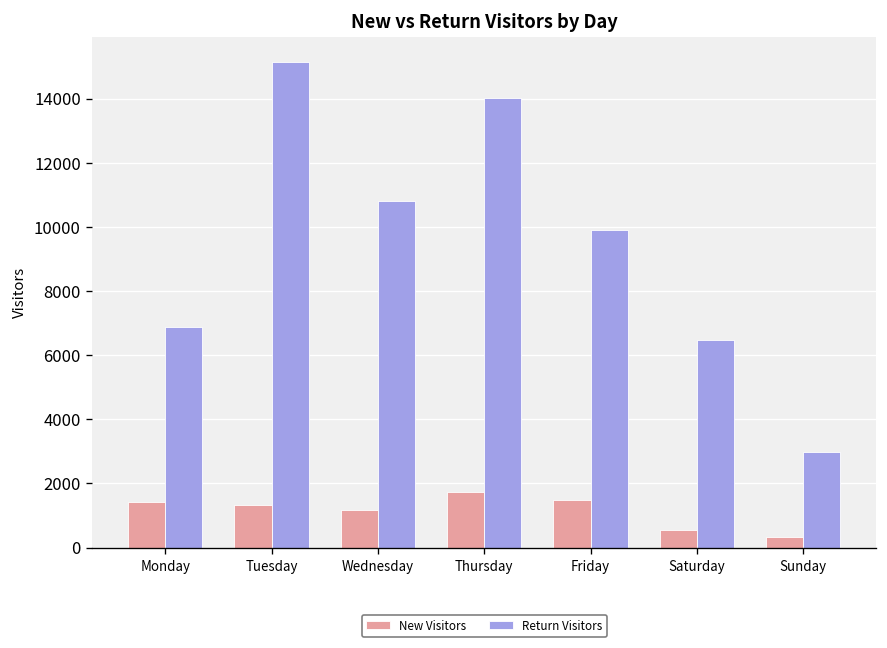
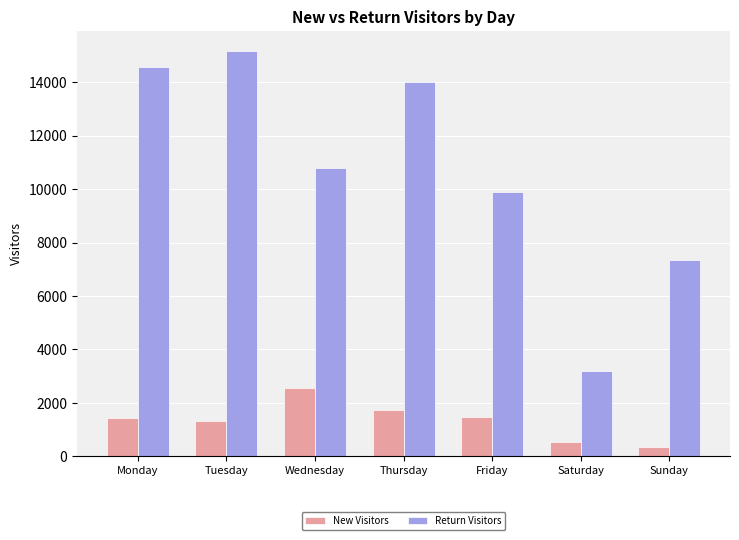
  {
    "New Visitors": {
      "Monday": 1400,
      "Tuesday": 1300,
-     "Wednesday": 1200,
+     "Wednesday": 2600,
      "Thursday": 1700,
      "Friday": 1500,
      "Saturday": 500,
      "Sunday": 300
    },
    "Return Visitors": {
-     "Monday": 6900,
+     "Monday": 14600,
      "Tuesday": 15200,
      "Wednesday": 10800,
      "Thursday": 14000,
      "Friday": 9900,
-     "Saturday": 6500,
-     "Sunday": 3000
+     "Saturday": 3200,
+     "Sunday": 7300
    }
  }
